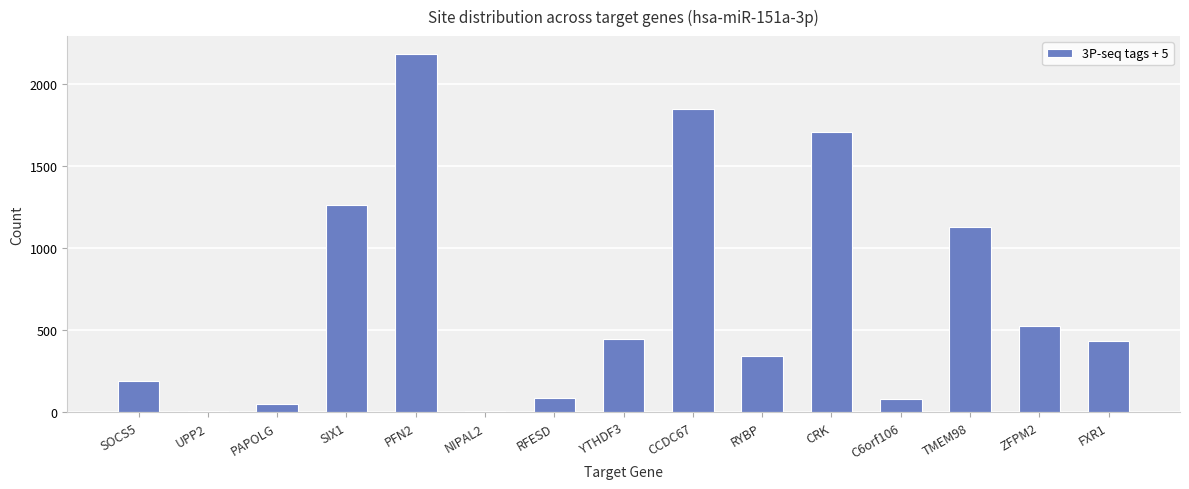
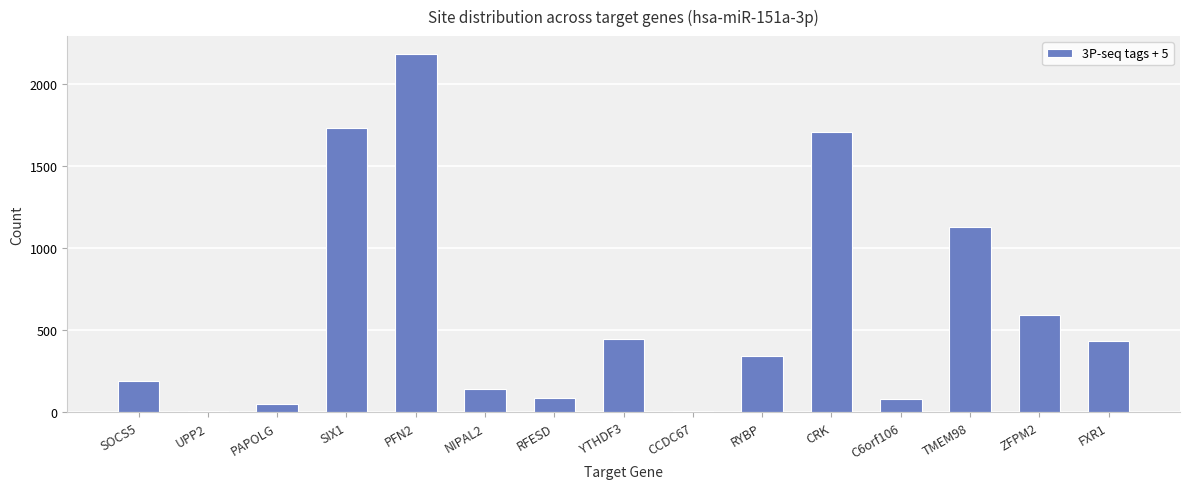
  {
    "SOCS5": 190,
    "PAPOLG": 50,
-   "SIX1": 1260,
+   "SIX1": 1730,
    "PFN2": 2180,
-   "NIPAL2": 10,
+   "NIPAL2": 140,
    "RFESD": 90,
    "YTHDF3": 440,
-   "CCDC67": 1850,
+   "CCDC67": 10,
    "RYBP": 340,
    "CRK": 1710,
    "C6orf106": 80,
    "TMEM98": 1130,
-   "ZFPM2": 520,
+   "ZFPM2": 600,
    "FXR1": 430
  }
